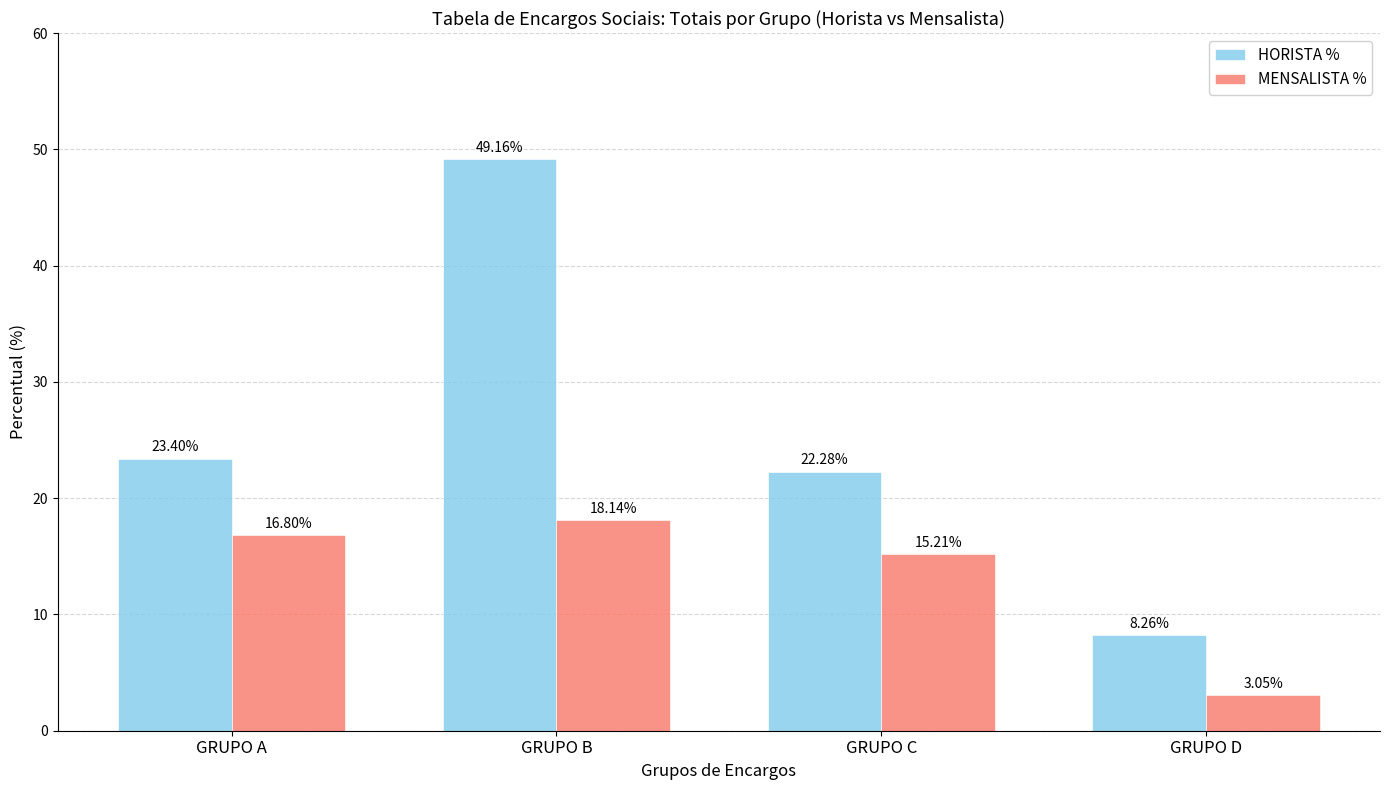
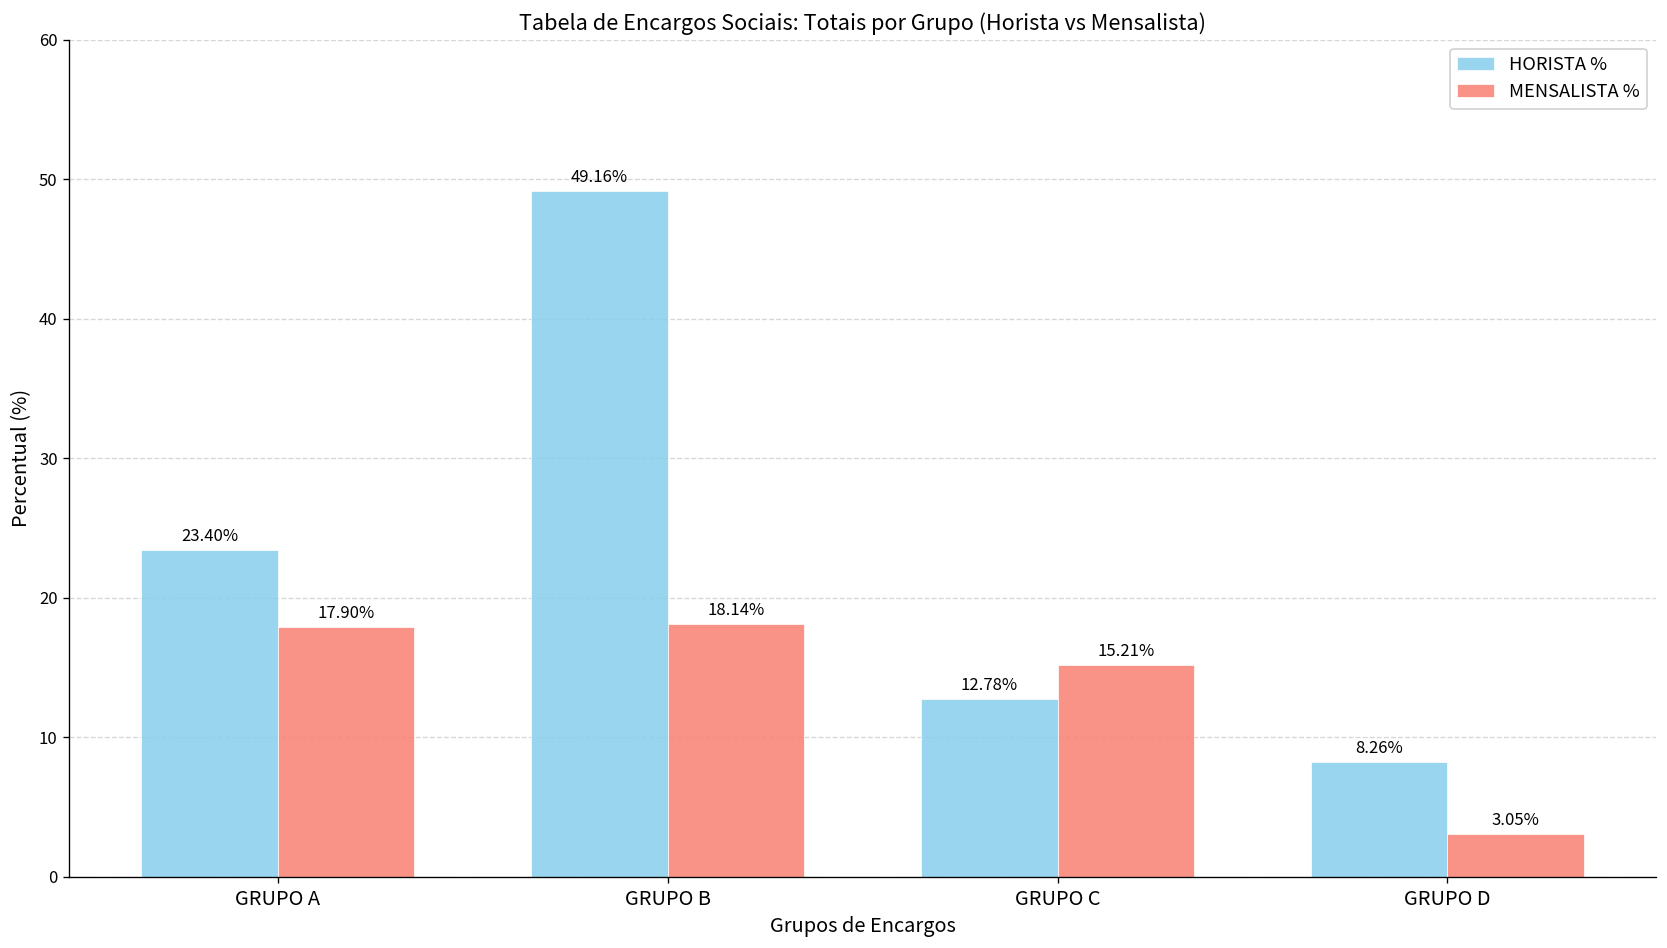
  {
    "HORISTA %": {
      "GRUPO A": "23.40%",
      "GRUPO B": "49.16%",
-     "GRUPO C": "22.28%",
+     "GRUPO C": "12.78%",
      "GRUPO D": "8.26%"
    },
    "MENSALISTA %": {
-     "GRUPO A": "16.80%",
+     "GRUPO A": "17.90%",
      "GRUPO B": "18.14%",
      "GRUPO C": "15.21%",
      "GRUPO D": "3.05%"
    }
  }
